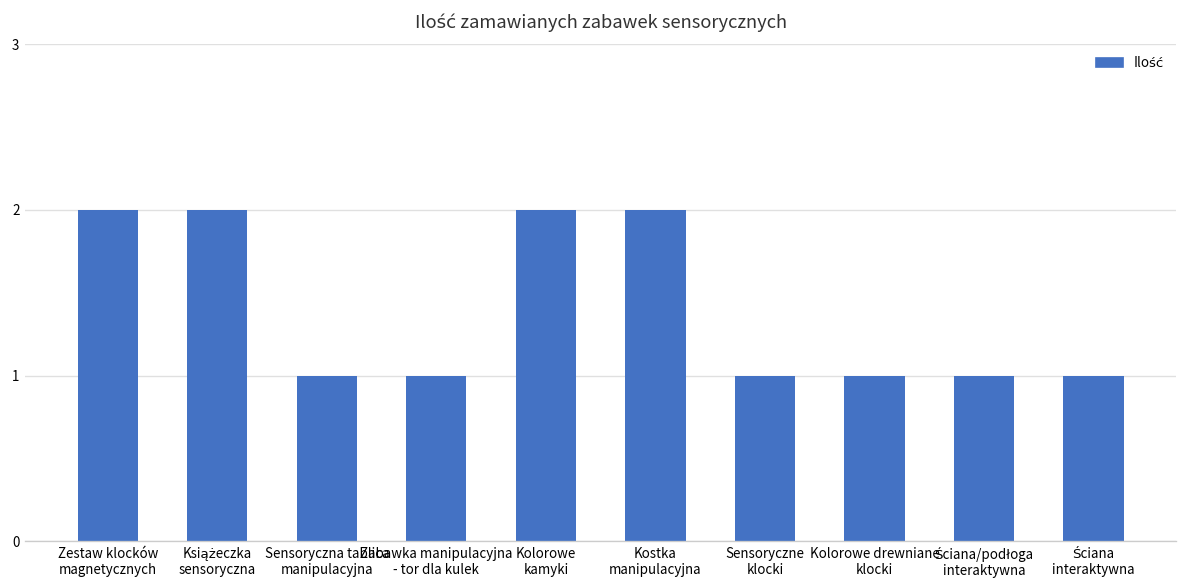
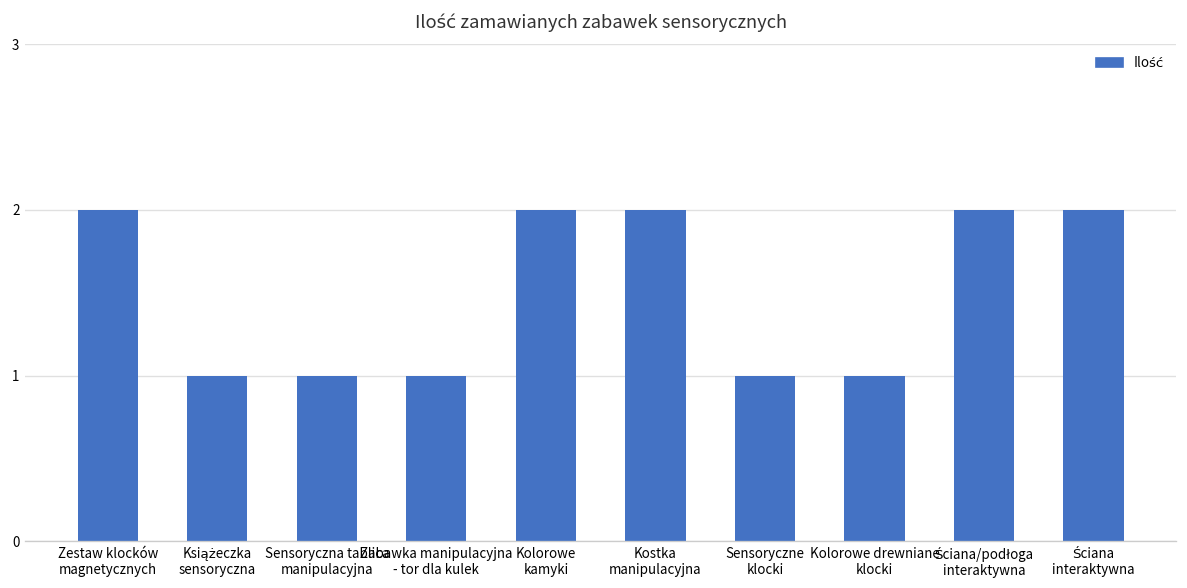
  {
    "Zestaw klocków magnetycznych": 2,
-   "Książeczka sensoryczna": 2,
+   "Książeczka sensoryczna": 1,
    "Kolorowe kamyki": 2,
    "Kostka manipulacyjna": 2,
    "Sensoryczne klocki": 1,
    "Kolorowe drewniane klocki": 1,
-   "Ściana/podłoga interaktywna": 1,
-   "Ściana interaktywna": 1
+   "Ściana/podłoga interaktywna": 2,
+   "Ściana interaktywna": 2
  }
